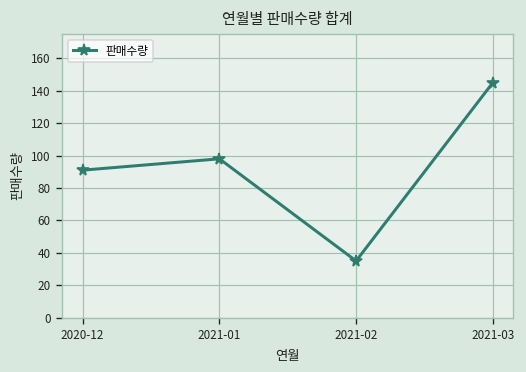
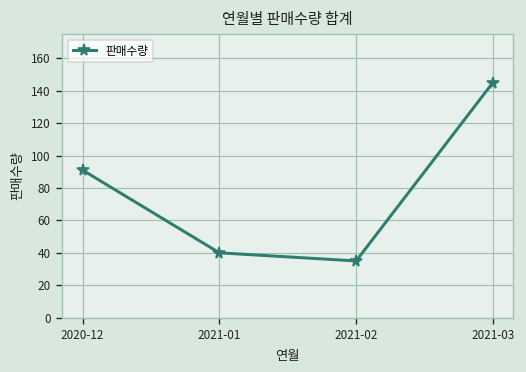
  {
    "2020-12": 91,
-   "2021-01": 98,
+   "2021-01": 40,
    "2021-02": 35,
    "2021-03": 145
  }
